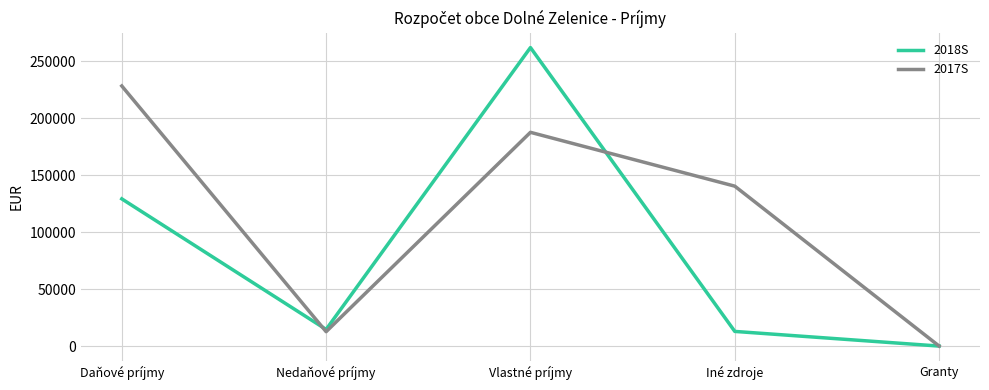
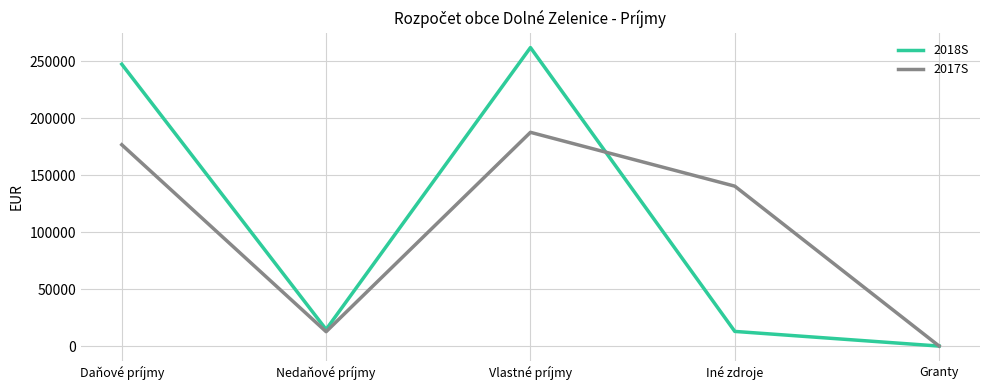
  {
    "2018S": {
-     "Daňové príjmy": 129000,
+     "Daňové príjmy": 247000,
      "Vlastné príjmy": 262000,
      "Iné zdroje": 13000
    },
    "2017S": {
-     "Daňové príjmy": 228000,
+     "Daňové príjmy": 177000,
      "Vlastné príjmy": 187000,
      "Iné zdroje": 140000
    }
  }
